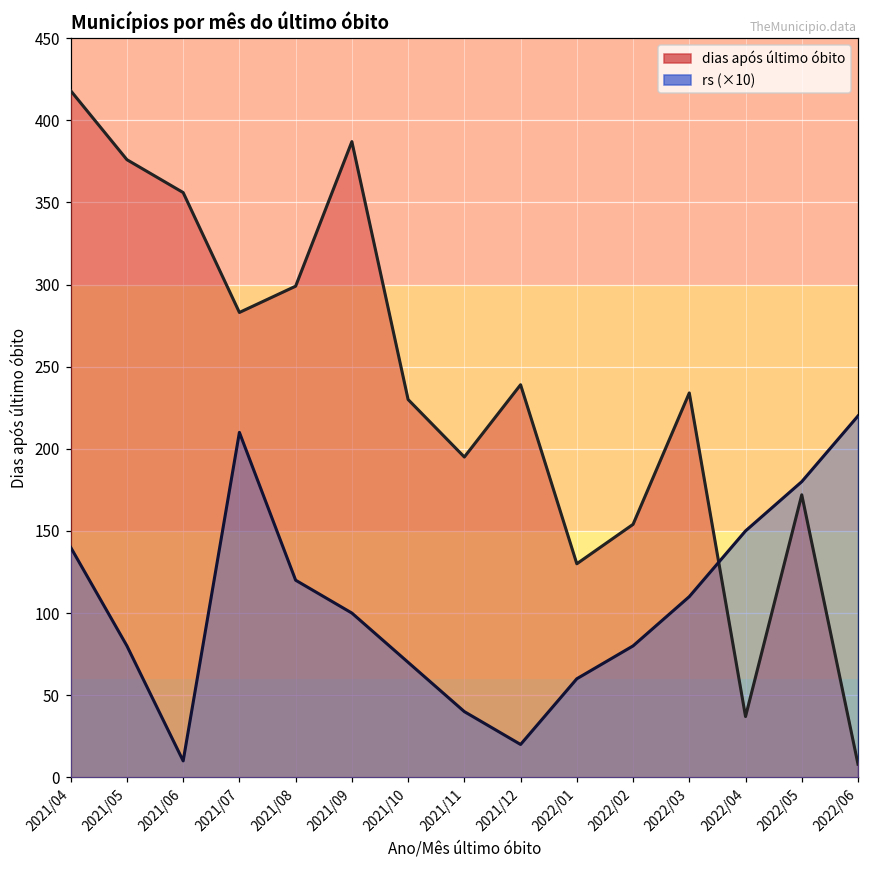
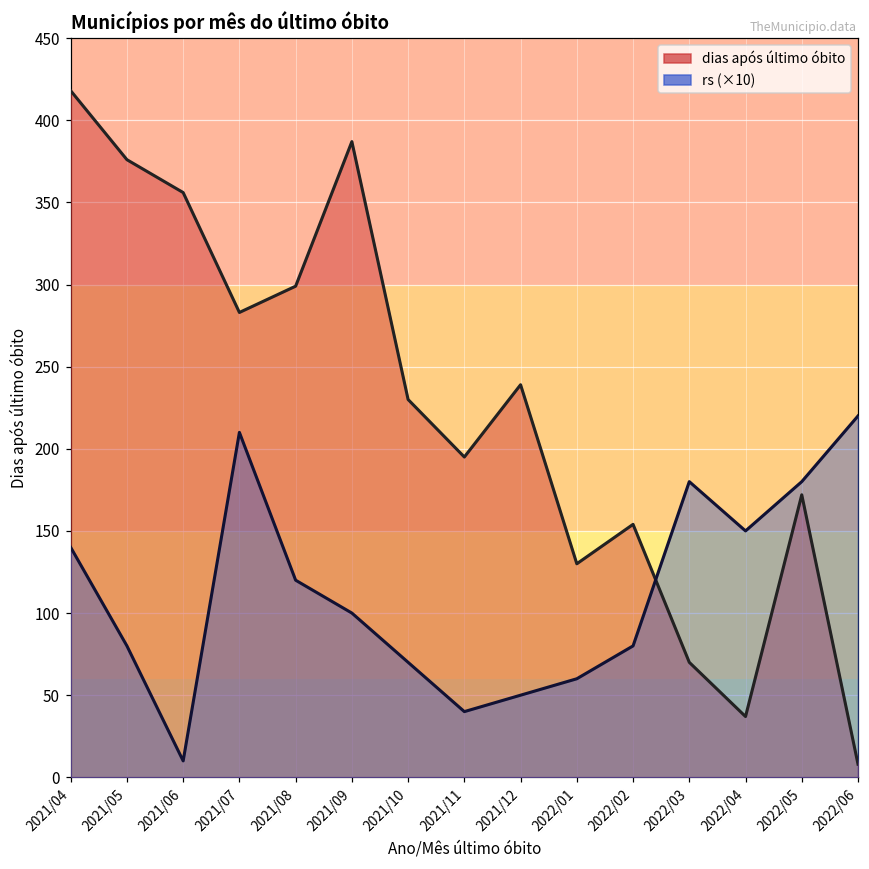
  {
    "dias após último óbito": {
      "2021/04": 418,
      "2021/05": 376,
      "2021/06": 356,
      "2021/07": 283,
      "2021/08": 299,
      "2021/09": 387,
      "2021/10": 230,
      "2021/11": 195,
      "2021/12": 239,
      "2022/01": 130,
      "2022/02": 154,
-     "2022/03": 234,
+     "2022/03": 70,
      "2022/04": 37,
      "2022/05": 172,
      "2022/06": 8
    },
    "rs (×10)": {
      "2021/04": 140,
      "2021/05": 80,
      "2021/06": 10,
      "2021/07": 210,
      "2021/08": 120,
      "2021/09": 100,
      "2021/10": 70,
      "2021/11": 40,
-     "2021/12": 20,
+     "2021/12": 50,
      "2022/01": 60,
      "2022/02": 80,
-     "2022/03": 110,
+     "2022/03": 180,
      "2022/04": 150,
      "2022/05": 180,
      "2022/06": 220
    }
  }
